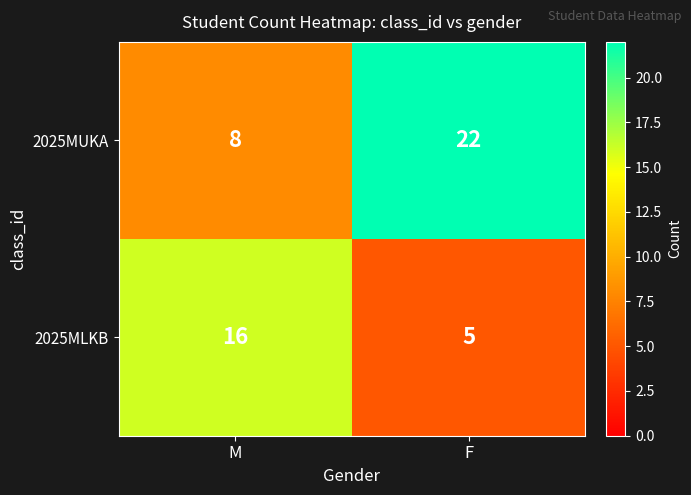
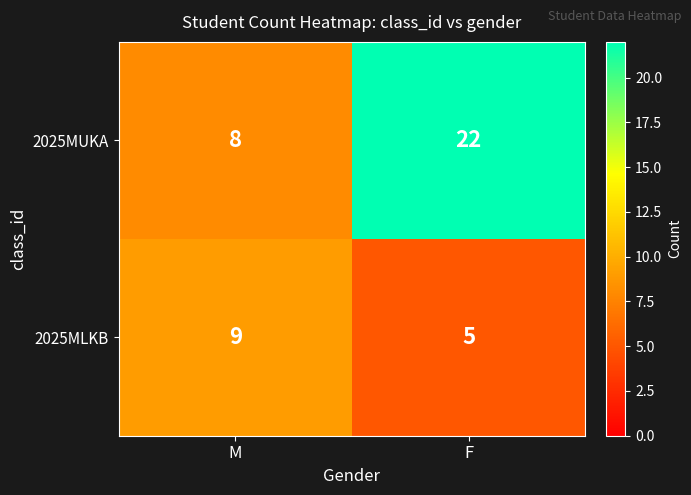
  {
    "2025MUKA": {
      "M": 8,
      "F": 22
    },
    "2025MLKB": {
-     "M": 16,
+     "M": 9,
      "F": 5
    }
  }
